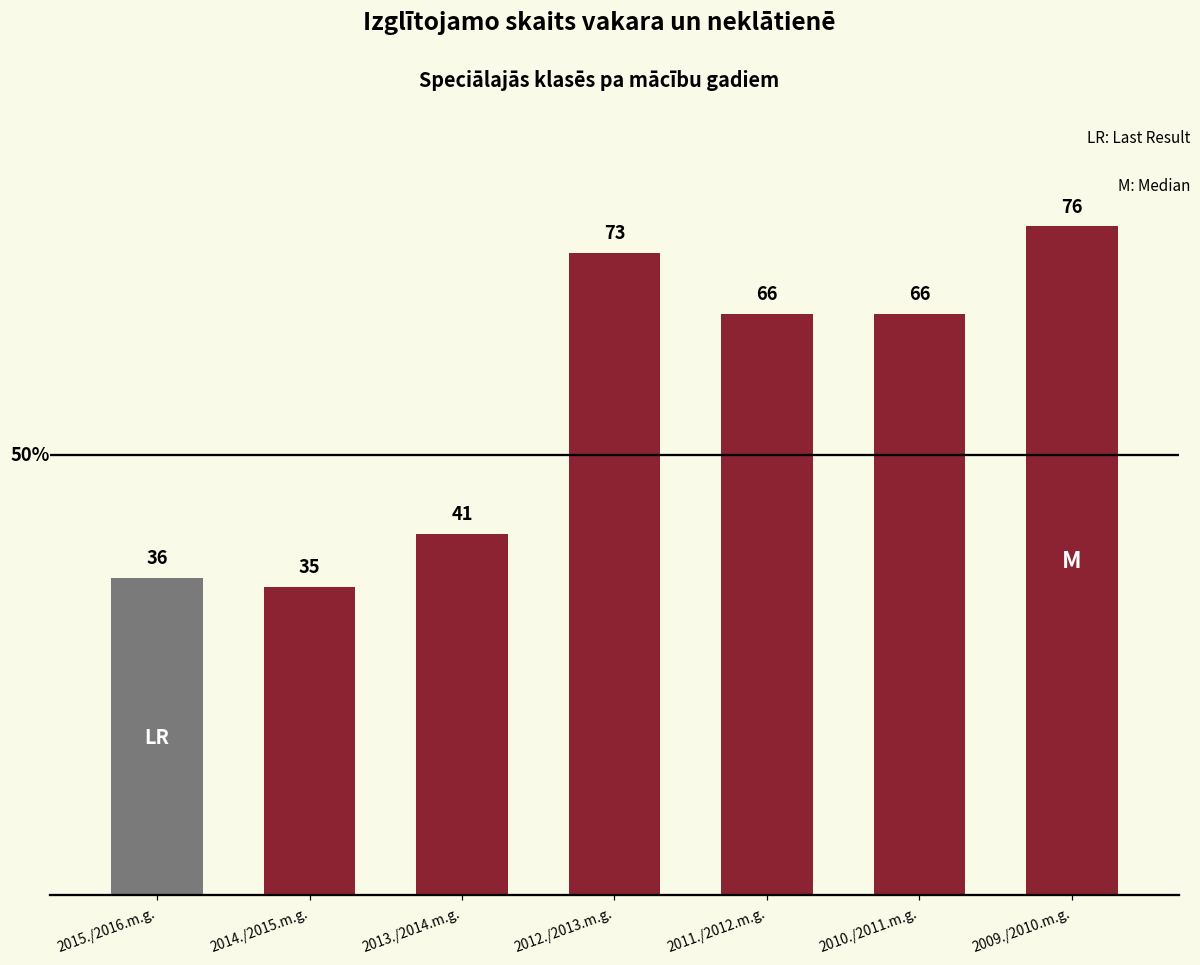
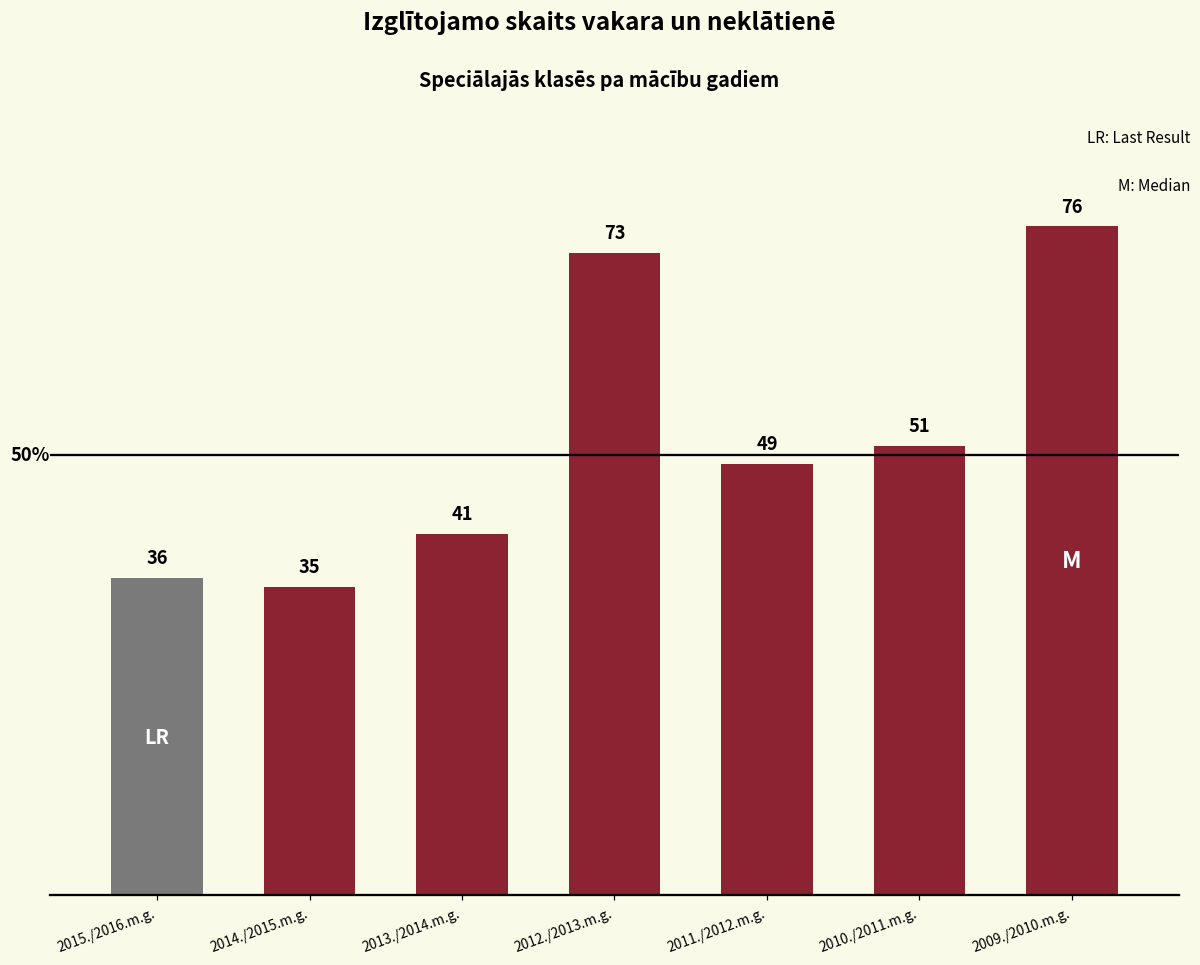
  {
    "2015./2016.m.g.": 36,
    "2014./2015.m.g.": 35,
    "2013./2014.m.g.": 41,
    "2012./2013.m.g.": 73,
-   "2011./2012.m.g.": 66,
-   "2010./2011.m.g.": 66,
+   "2011./2012.m.g.": 49,
+   "2010./2011.m.g.": 51,
    "2009./2010.m.g.": 76
  }
